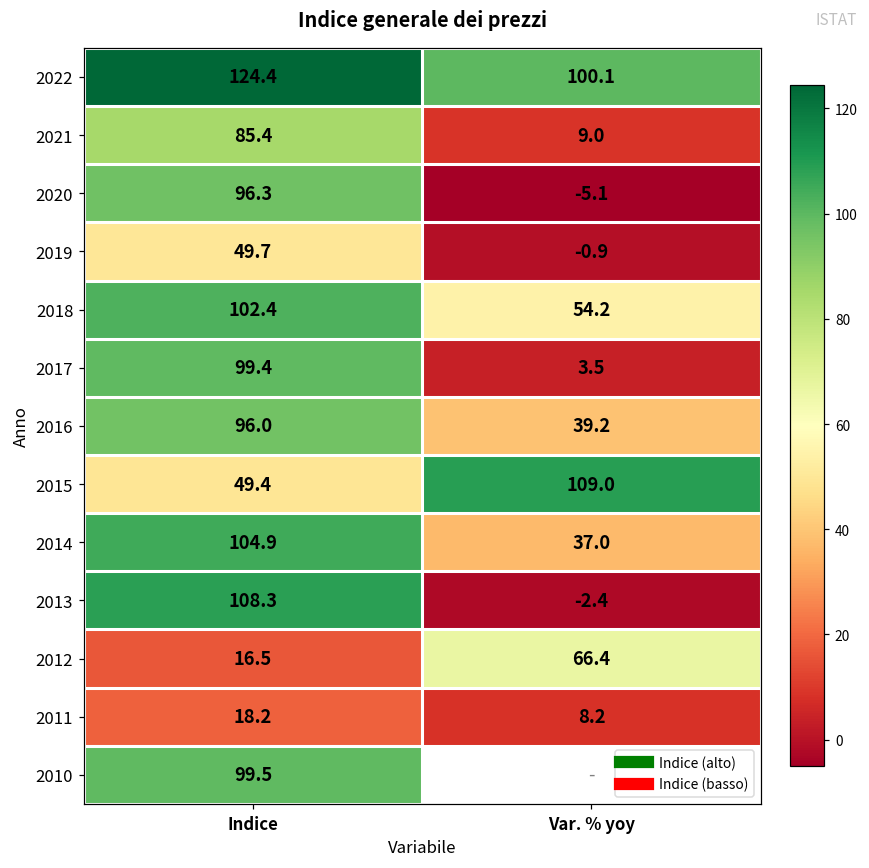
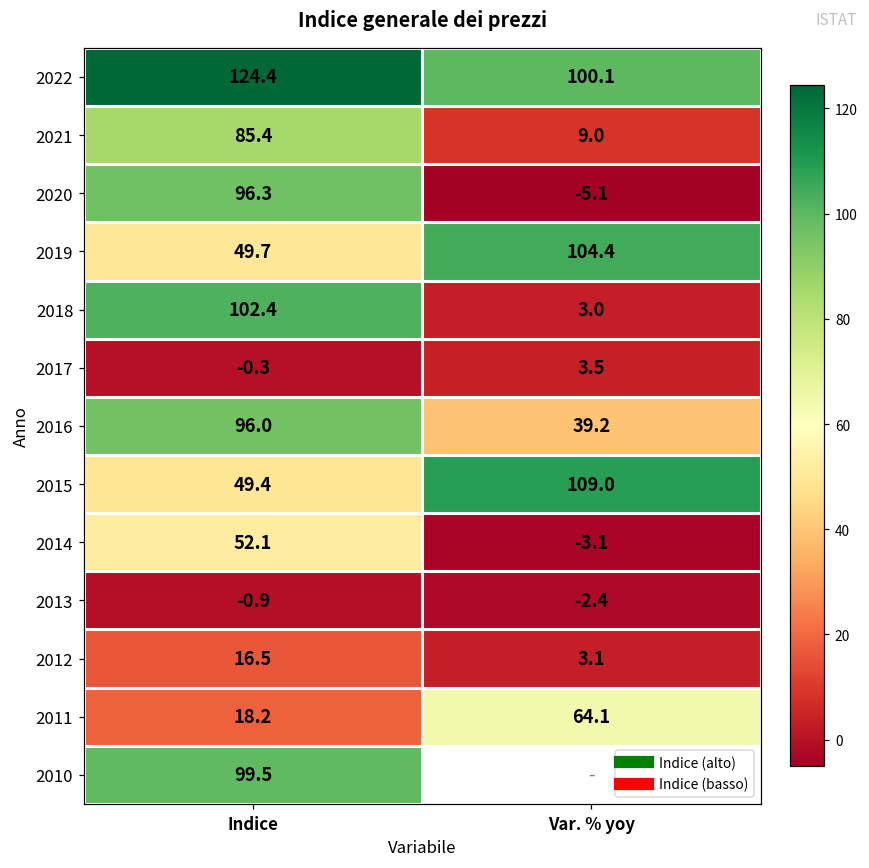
  {
    "2022": {
      "Indice": 124.4,
      "Var. % yoy": 100.1
    },
    "2021": {
      "Indice": 85.4,
      "Var. % yoy": 9.0
    },
    "2020": {
      "Indice": 96.3,
      "Var. % yoy": -5.1
    },
    "2019": {
      "Indice": 49.7,
-     "Var. % yoy": -0.9
+     "Var. % yoy": 104.4
    },
    "2018": {
      "Indice": 102.4,
-     "Var. % yoy": 54.2
+     "Var. % yoy": 3.0
    },
    "2017": {
-     "Indice": 99.4,
+     "Indice": -0.3,
      "Var. % yoy": 3.5
    },
    "2016": {
      "Indice": 96.0,
      "Var. % yoy": 39.2
    },
    "2015": {
      "Indice": 49.4,
      "Var. % yoy": 109.0
    },
    "2014": {
-     "Indice": 104.9,
-     "Var. % yoy": 37.0
+     "Indice": 52.1,
+     "Var. % yoy": -3.1
    },
    "2013": {
-     "Indice": 108.3,
+     "Indice": -0.9,
      "Var. % yoy": -2.4
    },
    "2012": {
      "Indice": 16.5,
-     "Var. % yoy": 66.4
+     "Var. % yoy": 3.1
    },
    "2011": {
      "Indice": 18.2,
-     "Var. % yoy": 8.2
+     "Var. % yoy": 64.1
    },
    "2010": {
      "Indice": 99.5
    }
  }
